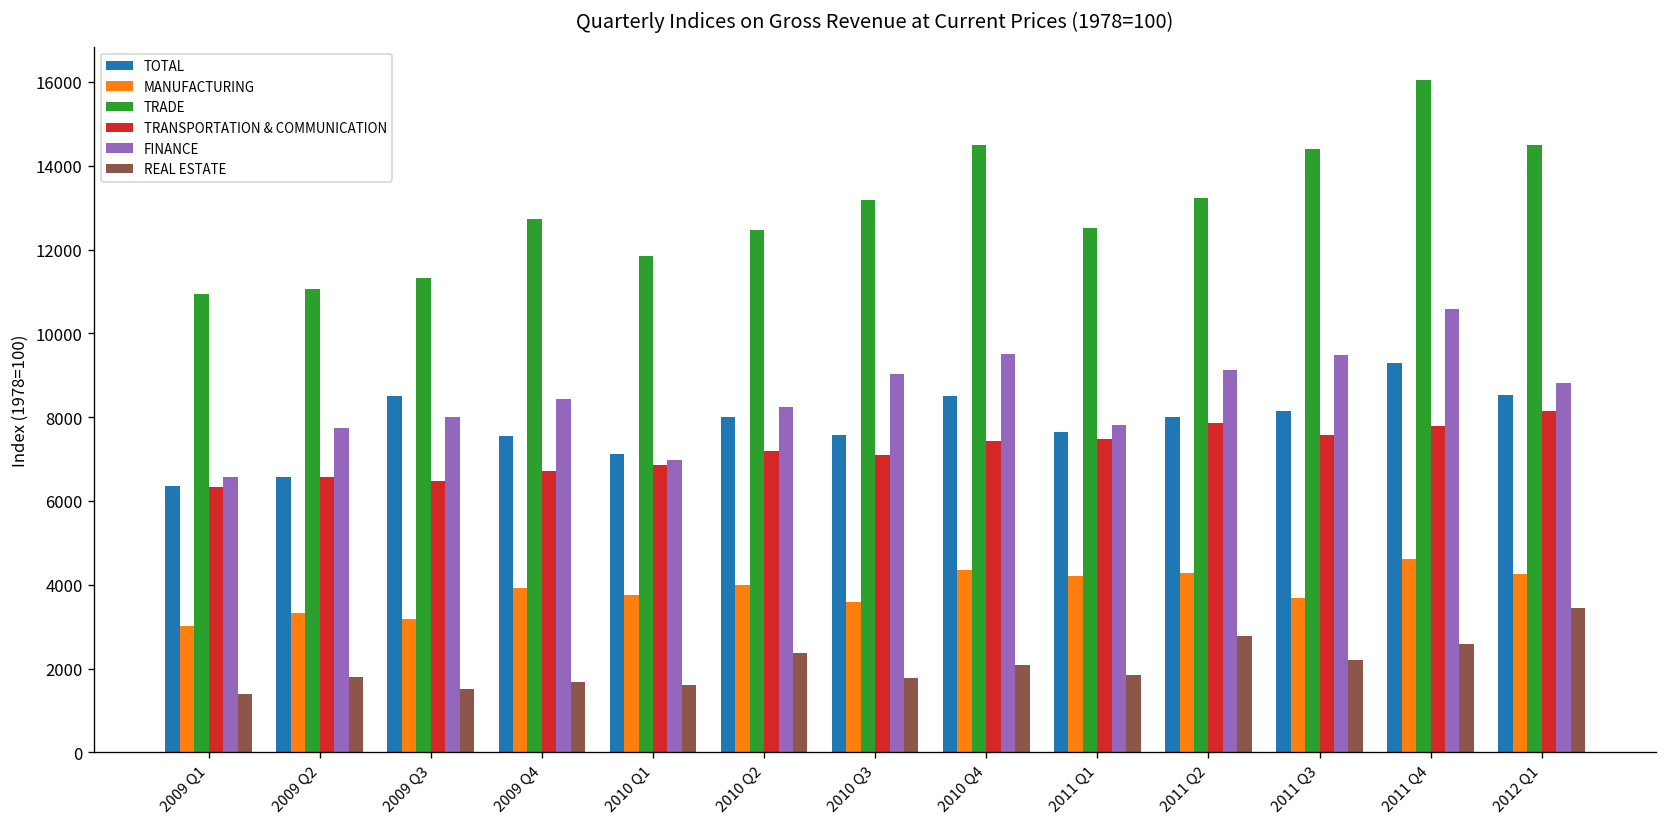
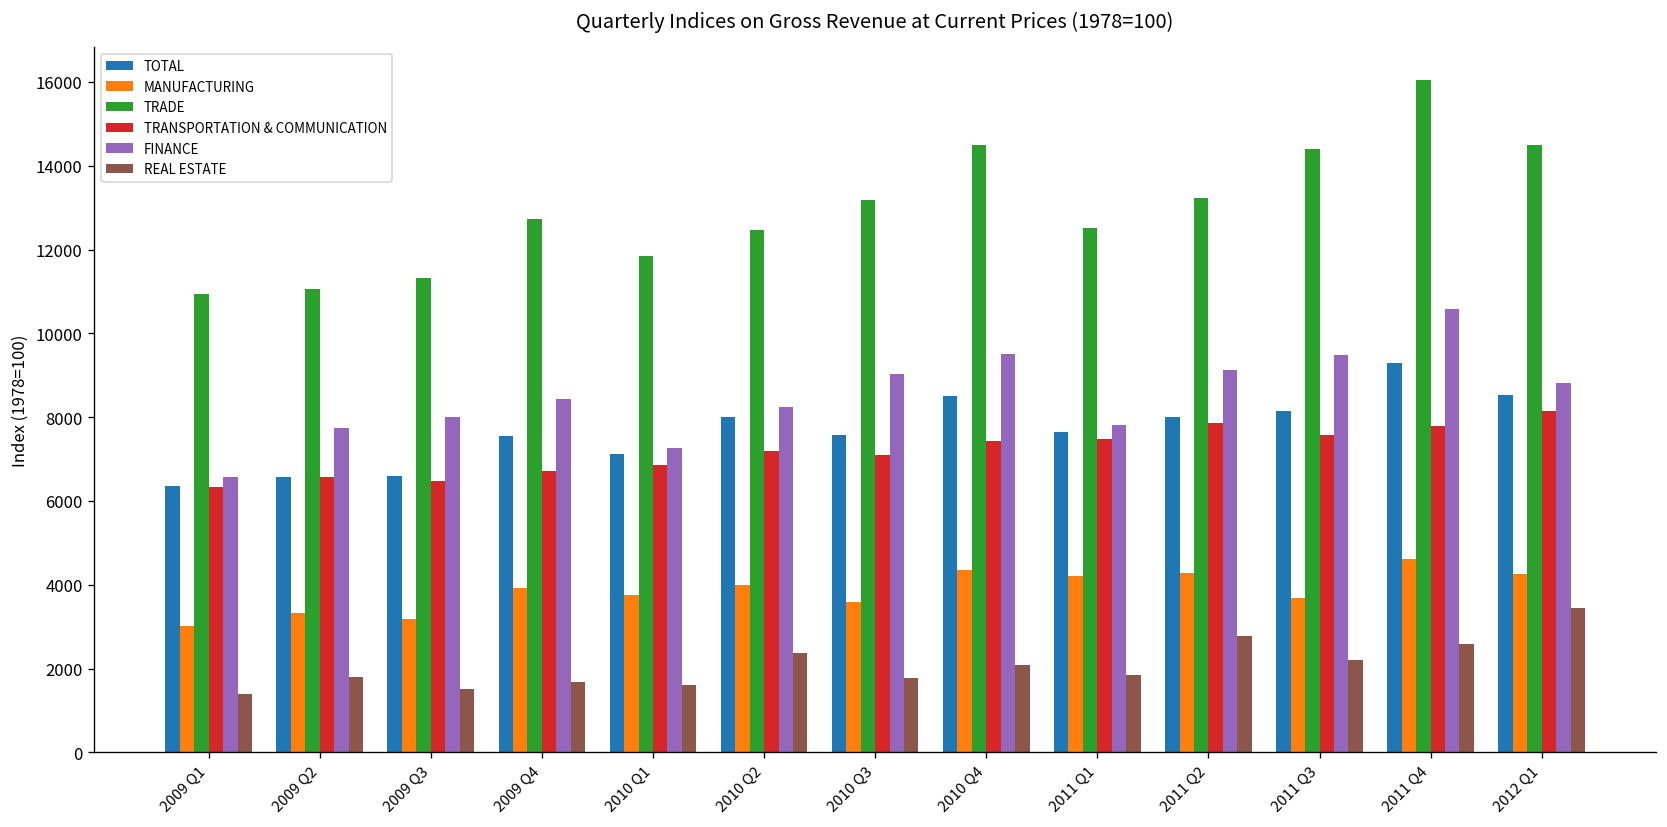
  {
    "TOTAL": {
      "2009 Q1": 6400,
      "2009 Q2": 6600,
-     "2009 Q3": 8500,
+     "2009 Q3": 6600,
      "2009 Q4": 7500,
      "2010 Q1": 7100,
      "2010 Q2": 8000,
      "2010 Q3": 7600,
      "2010 Q4": 8500,
      "2011 Q1": 7700,
      "2011 Q2": 8000,
      "2011 Q3": 8100,
      "2011 Q4": 9300,
      "2012 Q1": 8500
    },
    "MANUFACTURING": {
      "2009 Q1": 3000,
      "2009 Q2": 3300,
      "2009 Q3": 3200,
      "2009 Q4": 3900,
      "2010 Q1": 3800,
      "2010 Q2": 4000,
      "2010 Q3": 3600,
      "2010 Q4": 4300,
      "2011 Q1": 4200,
      "2011 Q2": 4300,
      "2011 Q3": 3700,
      "2011 Q4": 4600,
      "2012 Q1": 4300
    },
    "TRADE": {
      "2009 Q1": 10900,
      "2009 Q2": 11000,
      "2009 Q3": 11300,
      "2009 Q4": 12700,
      "2010 Q1": 11800,
      "2010 Q2": 12500,
      "2010 Q3": 13200,
      "2010 Q4": 14500,
      "2011 Q1": 12500,
      "2011 Q2": 13200,
      "2011 Q3": 14400,
      "2011 Q4": 16000,
      "2012 Q1": 14500
    },
    "TRANSPORTATION & COMMUNICATION": {
      "2009 Q1": 6300,
      "2009 Q2": 6600,
      "2009 Q3": 6500,
      "2009 Q4": 6700,
      "2010 Q1": 6800,
      "2010 Q2": 7200,
      "2010 Q3": 7100,
      "2010 Q4": 7400,
      "2011 Q1": 7500,
      "2011 Q2": 7900,
      "2011 Q3": 7600,
      "2011 Q4": 7800,
      "2012 Q1": 8100
    },
    "FINANCE": {
      "2009 Q1": 6600,
      "2009 Q2": 7700,
      "2009 Q3": 8000,
      "2009 Q4": 8400,
-     "2010 Q1": 7000,
+     "2010 Q1": 7300,
      "2010 Q2": 8200,
      "2010 Q3": 9000,
      "2010 Q4": 9500,
      "2011 Q1": 7800,
      "2011 Q2": 9100,
      "2011 Q3": 9500,
      "2011 Q4": 10600,
      "2012 Q1": 8800
    },
    "REAL ESTATE": {
      "2009 Q1": 1400,
      "2009 Q2": 1800,
      "2009 Q3": 1500,
      "2009 Q4": 1700,
      "2010 Q1": 1600,
      "2010 Q2": 2400,
      "2010 Q3": 1800,
      "2010 Q4": 2100,
      "2011 Q1": 1900,
      "2011 Q2": 2800,
      "2011 Q3": 2200,
      "2011 Q4": 2600,
      "2012 Q1": 3400
    }
  }
